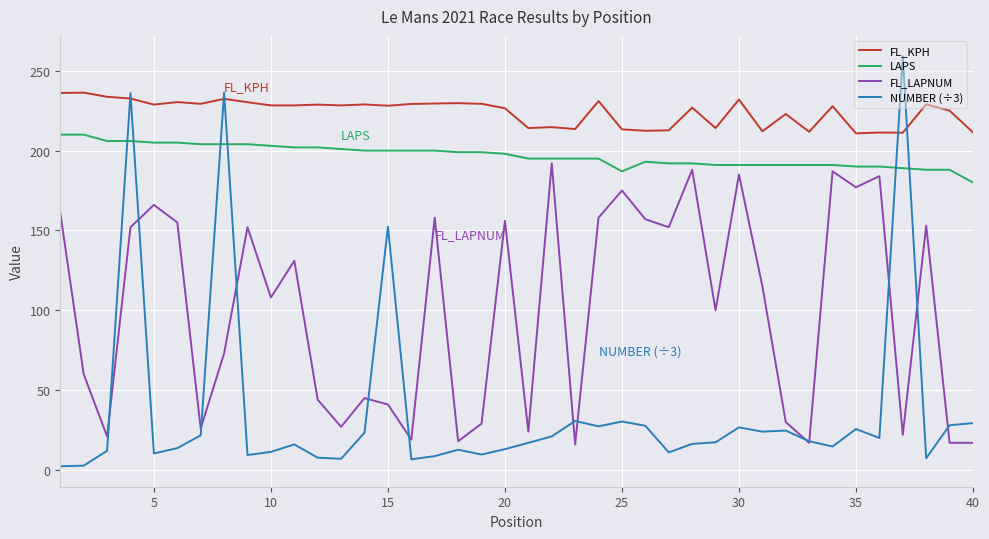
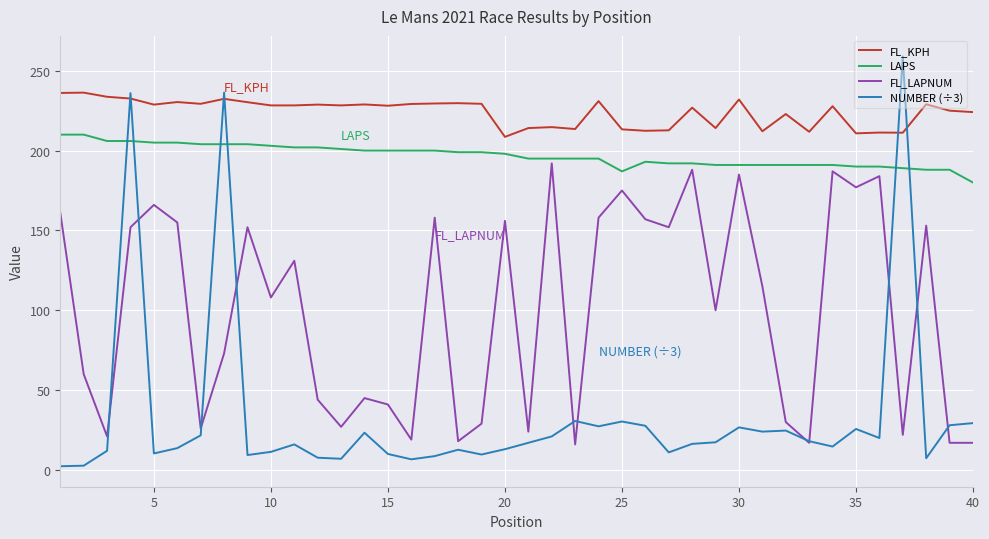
  {
    "FL_KPH": {
      "5": 229,
      "10": 228,
      "15": 228,
-     "20": 227,
+     "20": 209,
      "25": 213,
      "30": 232,
      "35": 211,
-     "40": 211
+     "40": 224
    },
    "LAPS": {
      "5": 205,
      "10": 203,
      "15": 200,
      "20": 198,
      "25": 187,
      "30": 191,
      "35": 190,
      "40": 180
    },
    "FL_LAPNUM": {
      "5": 166,
      "10": 108,
      "15": 41,
      "20": 156,
      "25": 175,
      "30": 185,
      "35": 177,
      "40": 17
    },
    "NUMBER (÷3)": {
      "5": 10,
      "10": 11,
-     "15": 152,
+     "15": 10,
      "20": 13,
      "25": 30,
      "30": 27,
      "35": 26,
      "40": 29
    }
  }
